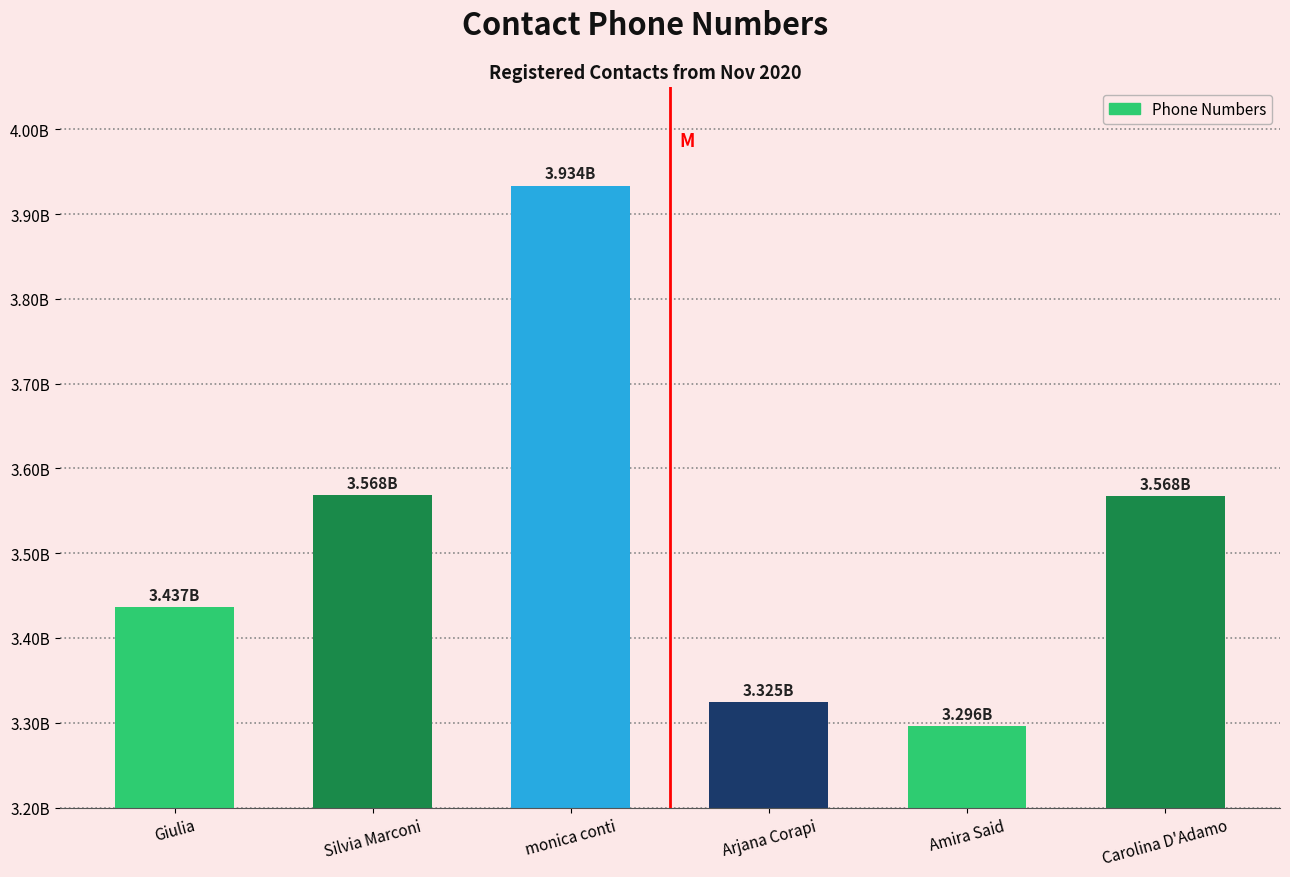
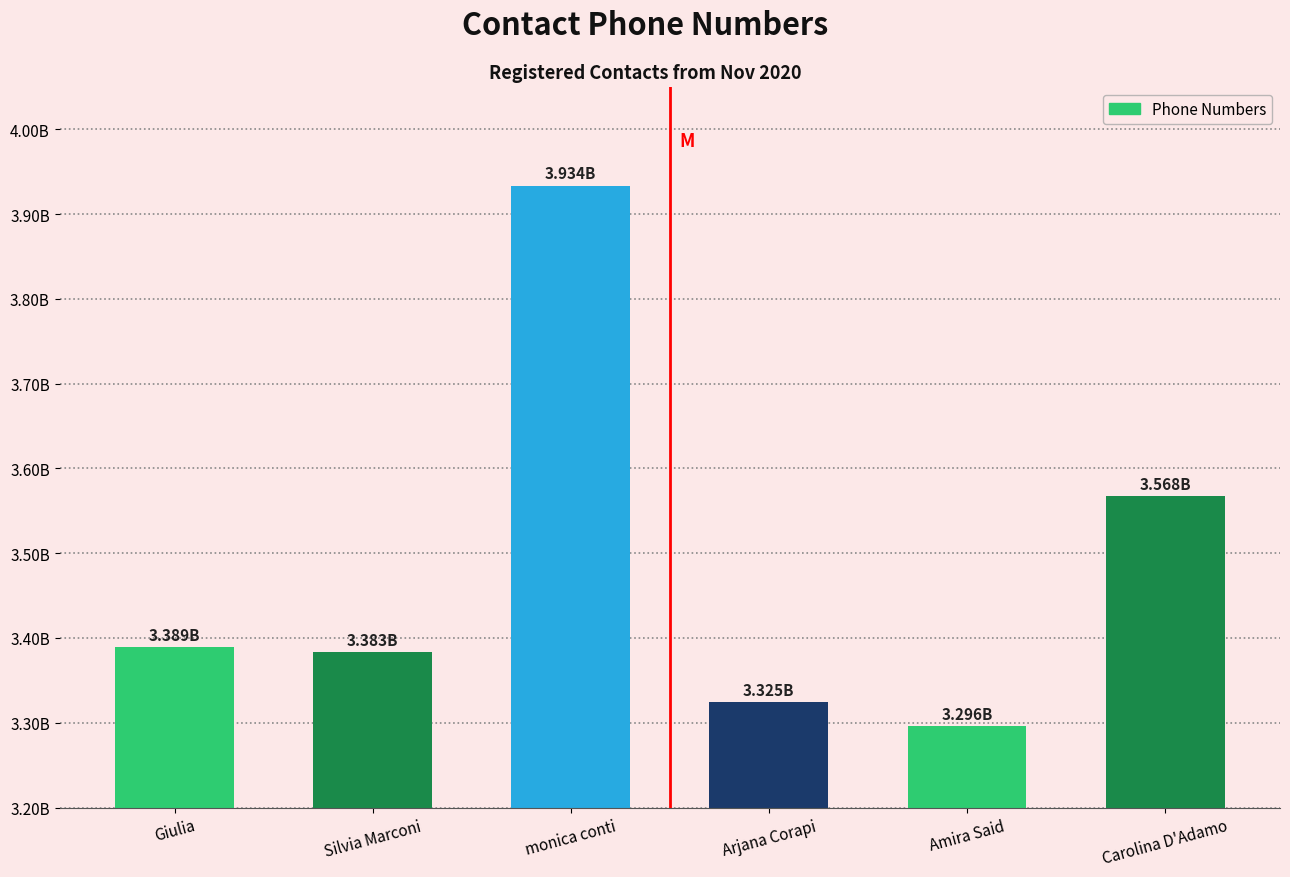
  {
-   "Giulia": "3.437B",
-   "Silvia Marconi": "3.568B",
+   "Giulia": "3.389B",
+   "Silvia Marconi": "3.383B",
    "monica conti": "3.934B",
    "Arjana Corapi": "3.325B",
    "Amira Said": "3.296B",
    "Carolina D'Adamo": "3.568B"
  }
